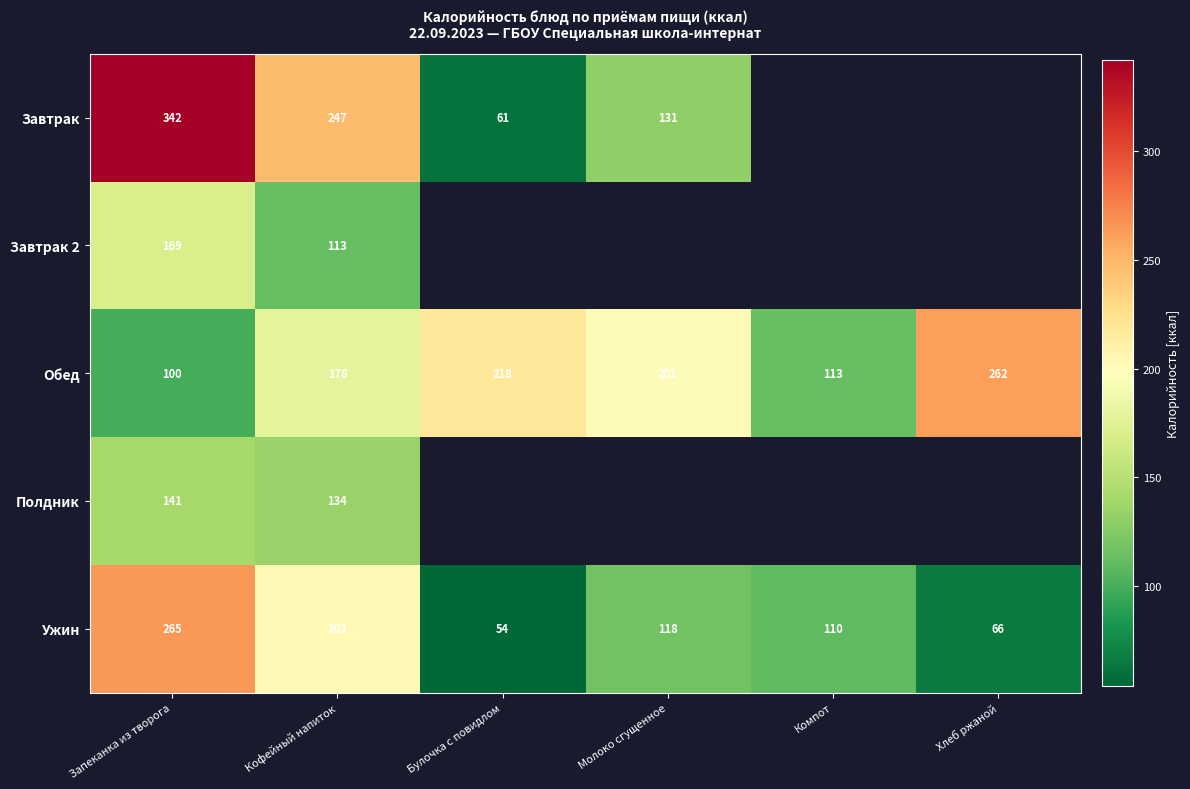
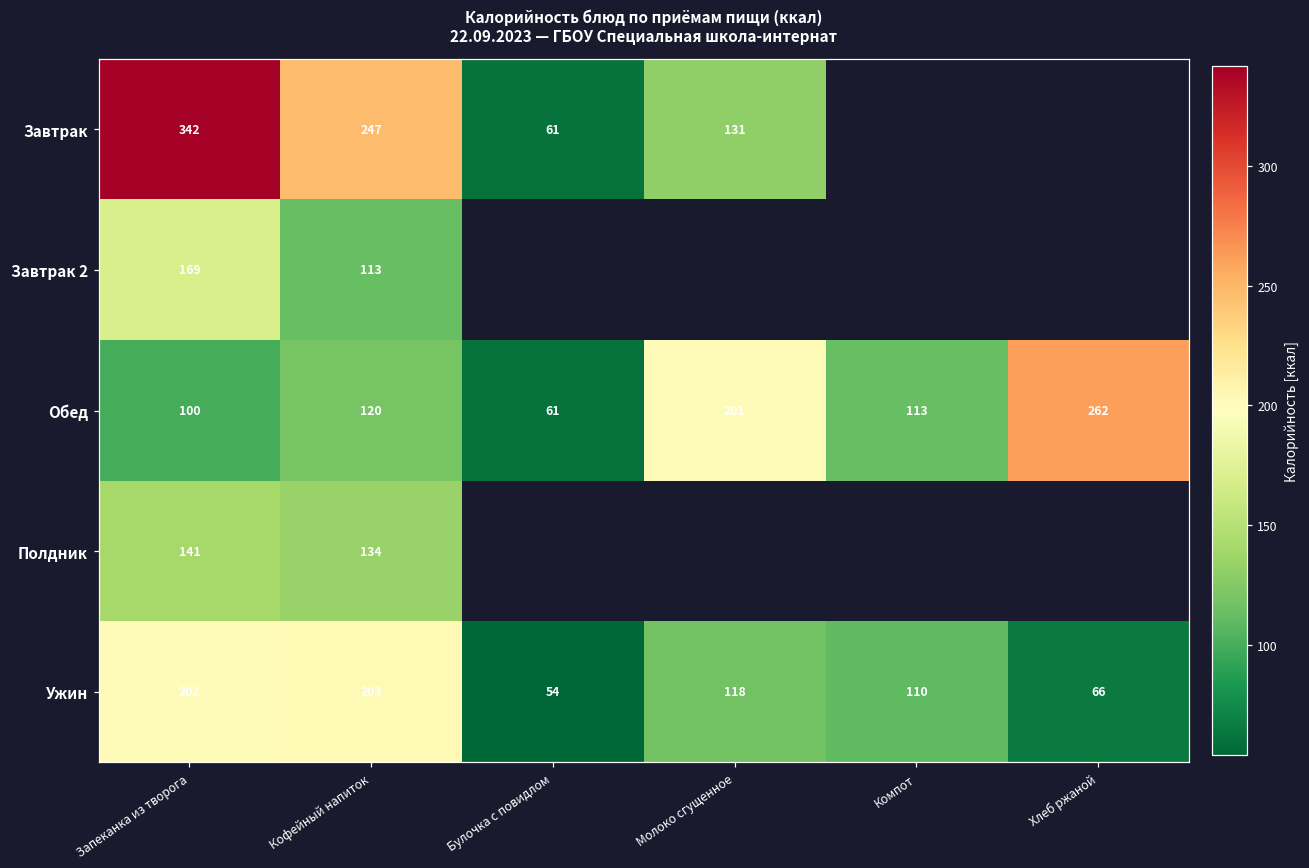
  {
    "Завтрак": {
      "Запеканка из творога": 342,
      "Кофейный напиток": 247,
      "Булочка с повидлом": 61,
      "Молоко сгущенное": 131
    },
    "Завтрак 2": {
      "Запеканка из творога": 169,
      "Кофейный напиток": 113
    },
    "Обед": {
      "Запеканка из творога": 100,
-     "Кофейный напиток": 178,
-     "Булочка с повидлом": 218,
+     "Кофейный напиток": 120,
+     "Булочка с повидлом": 61,
      "Молоко сгущенное": 201,
      "Компот": 113,
      "Хлеб ржаной": 262
    },
    "Полдник": {
      "Запеканка из творога": 141,
      "Кофейный напиток": 134
    },
    "Ужин": {
-     "Запеканка из творога": 265,
+     "Запеканка из творога": 202,
      "Кофейный напиток": 203,
      "Булочка с повидлом": 54,
      "Молоко сгущенное": 118,
      "Компот": 110,
      "Хлеб ржаной": 66
    }
  }
